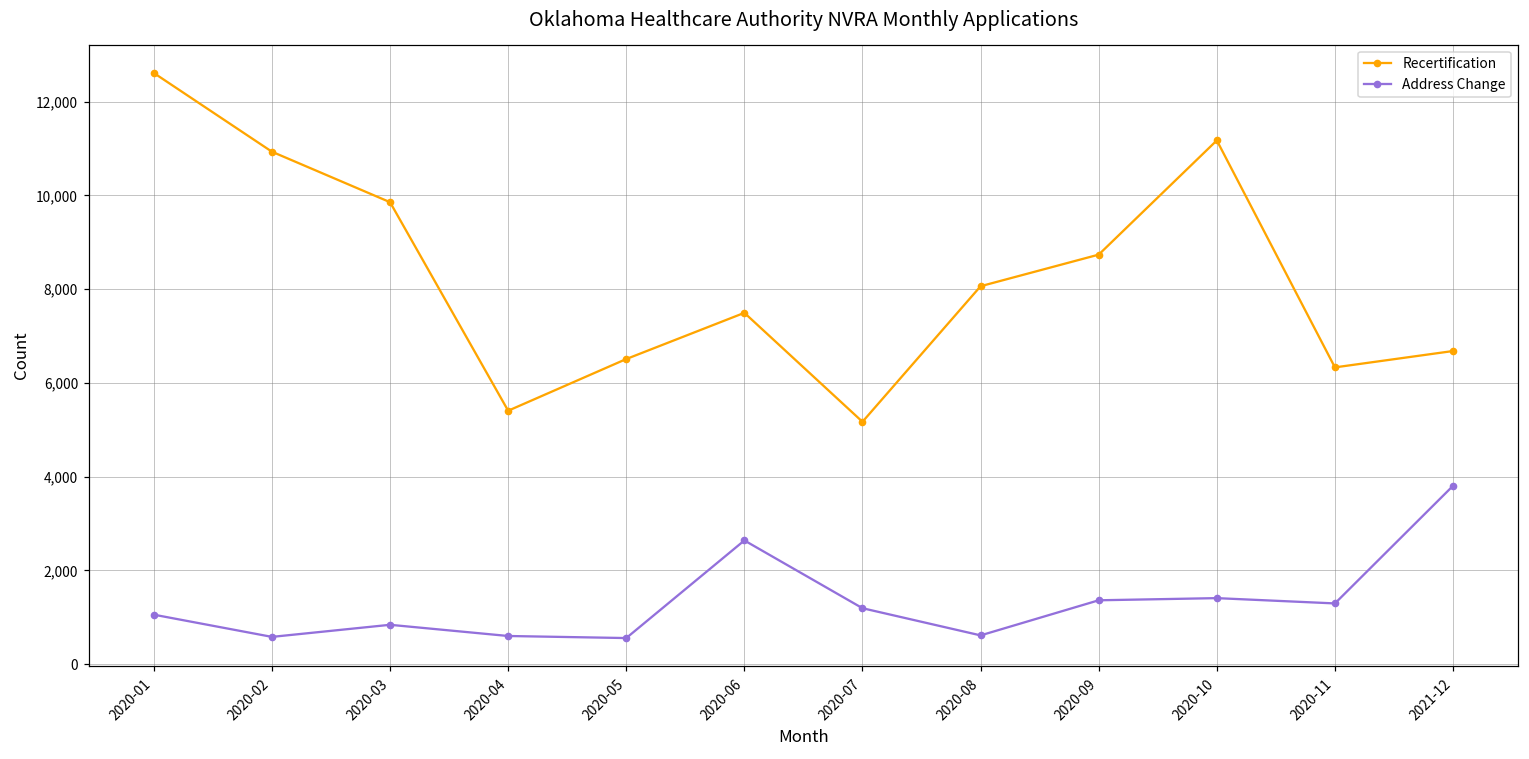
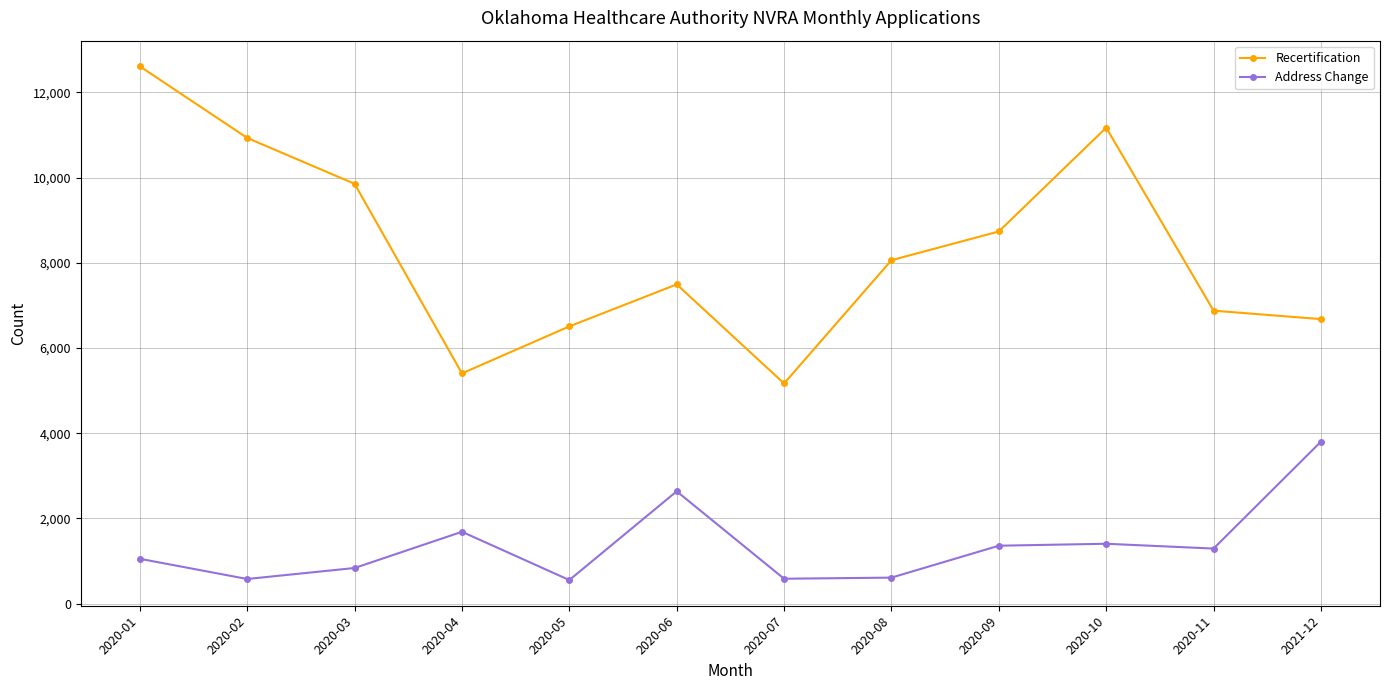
  {
    "Recertification": {
      "2020-01": "12,600",
      "2020-02": "10,900",
      "2020-03": "9,900",
      "2020-04": "5,400",
      "2020-05": "6,500",
      "2020-06": "7,500",
      "2020-07": "5,200",
      "2020-08": "8,100",
      "2020-09": "8,700",
      "2020-10": "11,200",
-     "2020-11": "6,300",
+     "2020-11": "6,900",
      "2021-12": "6,700"
    },
    "Address Change": {
      "2020-01": "1,100",
      "2020-02": "600",
      "2020-03": "800",
-     "2020-04": "600",
+     "2020-04": "1,700",
      "2020-05": "600",
      "2020-06": "2,600",
-     "2020-07": "1,200",
+     "2020-07": "600",
      "2020-08": "600",
      "2020-09": "1,400",
      "2020-10": "1,400",
      "2020-11": "1,300",
      "2021-12": "3,800"
    }
  }
